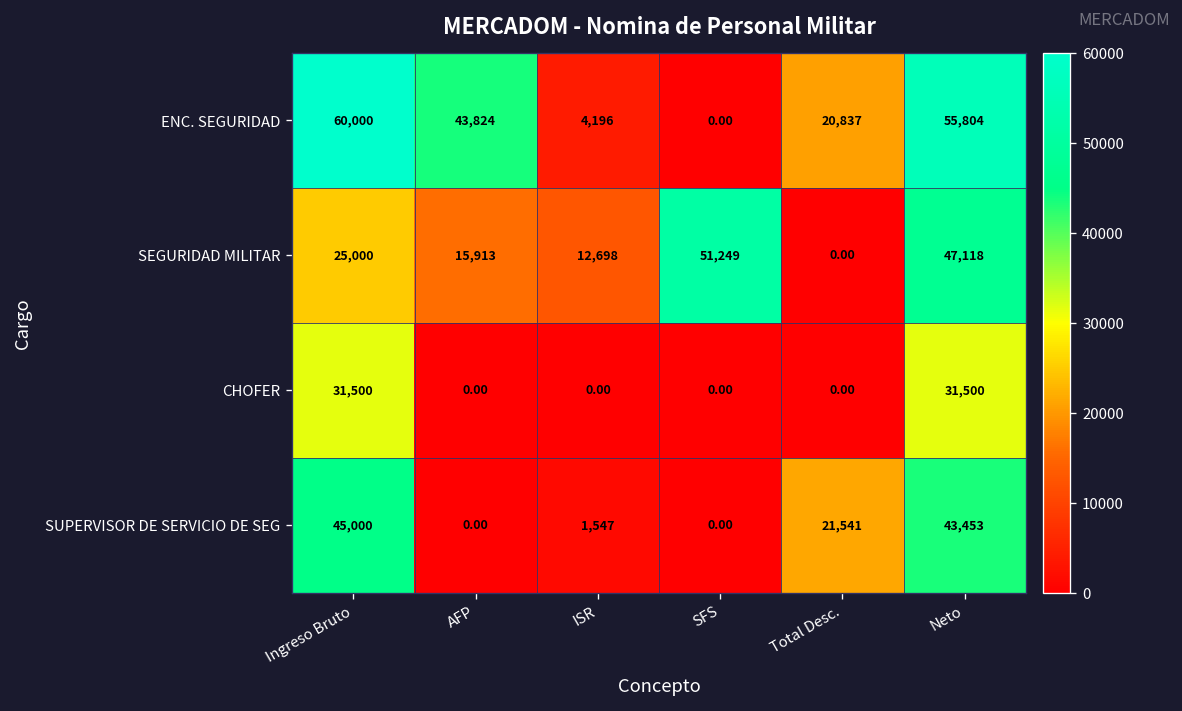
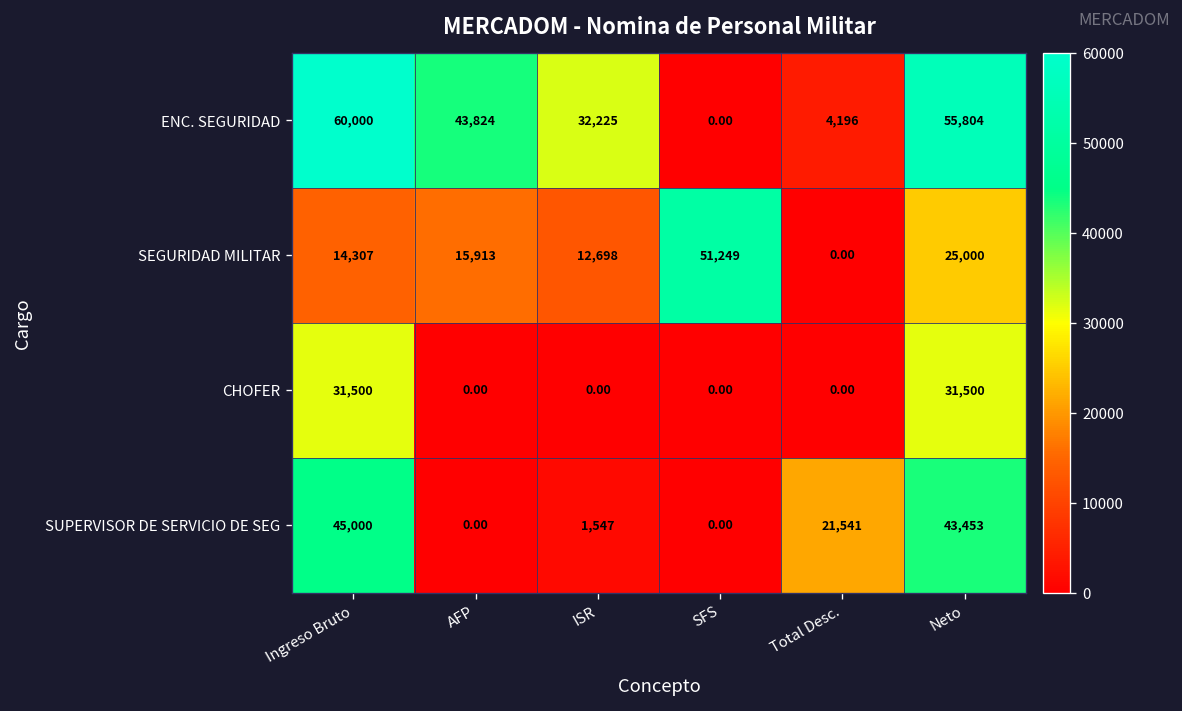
  {
    "ENC. SEGURIDAD": {
      "Ingreso Bruto": "60,000",
      "AFP": "43,824",
-     "ISR": "4,196",
+     "ISR": "32,225",
      "SFS": "0.00",
-     "Total Desc.": "20,837",
+     "Total Desc.": "4,196",
      "Neto": "55,804"
    },
    "SEGURIDAD MILITAR": {
-     "Ingreso Bruto": "25,000",
+     "Ingreso Bruto": "14,307",
      "AFP": "15,913",
      "ISR": "12,698",
      "SFS": "51,249",
      "Total Desc.": "0.00",
-     "Neto": "47,118"
+     "Neto": "25,000"
    },
    "CHOFER": {
      "Ingreso Bruto": "31,500",
      "AFP": "0.00",
      "ISR": "0.00",
      "SFS": "0.00",
      "Total Desc.": "0.00",
      "Neto": "31,500"
    },
    "SUPERVISOR DE SERVICIO DE SEG": {
      "Ingreso Bruto": "45,000",
      "AFP": "0.00",
      "ISR": "1,547",
      "SFS": "0.00",
      "Total Desc.": "21,541",
      "Neto": "43,453"
    }
  }
